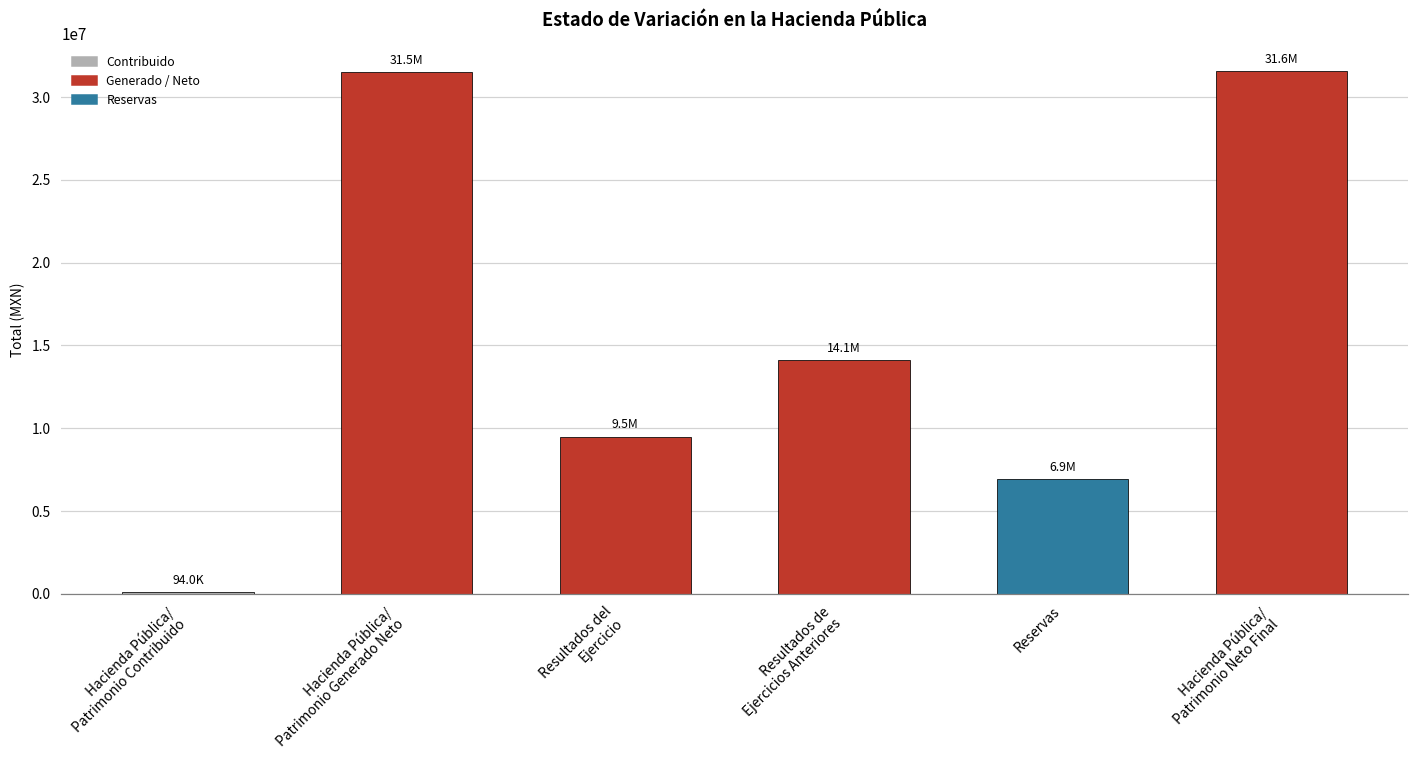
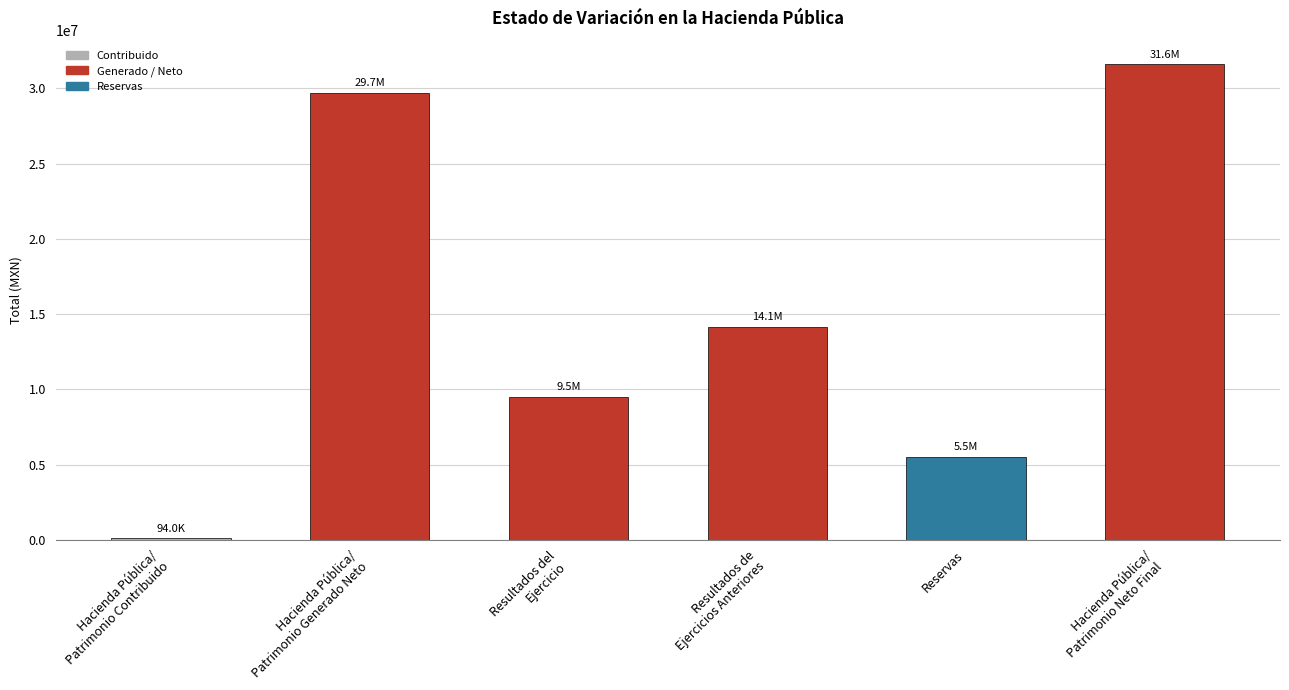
  {
    "Hacienda Pública/ Patrimonio Contribuido": "94.0K",
-   "Hacienda Pública/ Patrimonio Generado Neto": "31.5M",
+   "Hacienda Pública/ Patrimonio Generado Neto": "29.7M",
    "Resultados del Ejercicio": "9.5M",
    "Resultados de Ejercicios Anteriores": "14.1M",
-   "Reservas": "6.9M",
+   "Reservas": "5.5M",
    "Hacienda Pública/ Patrimonio Neto Final": "31.6M"
  }
